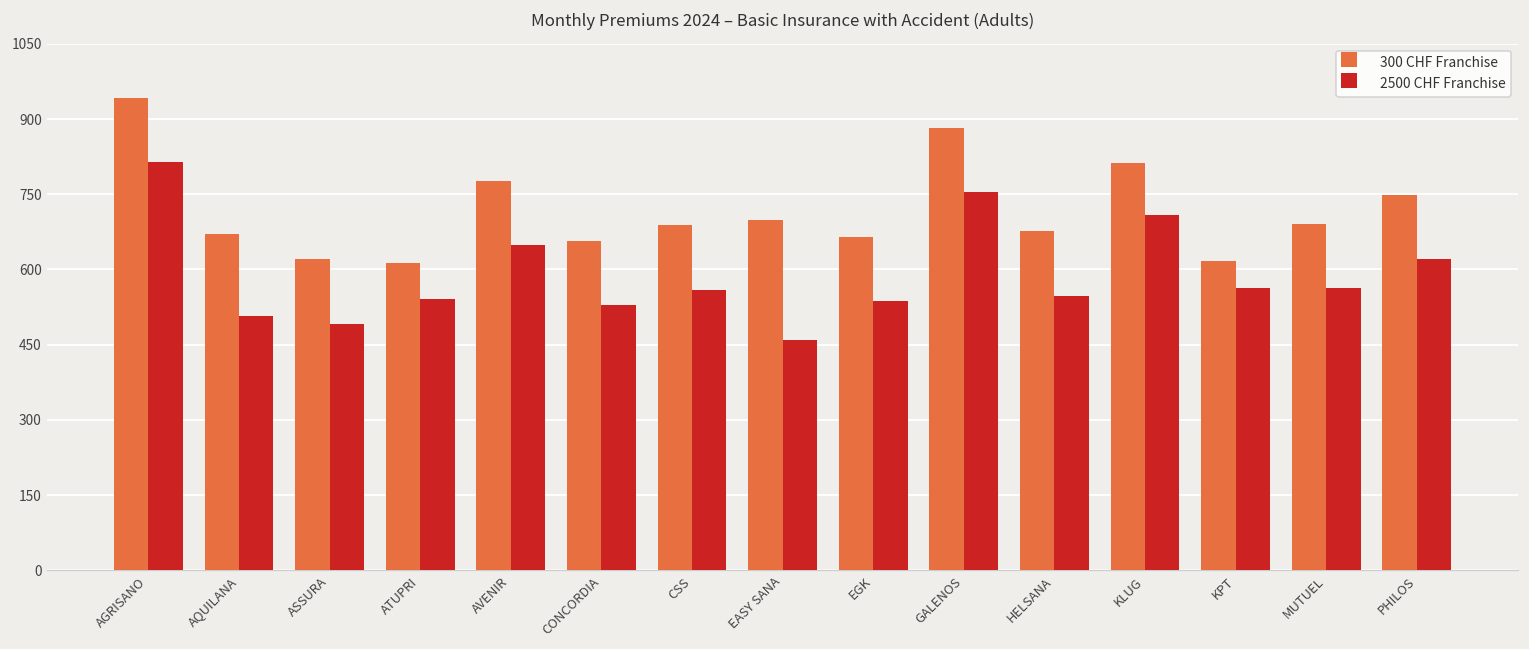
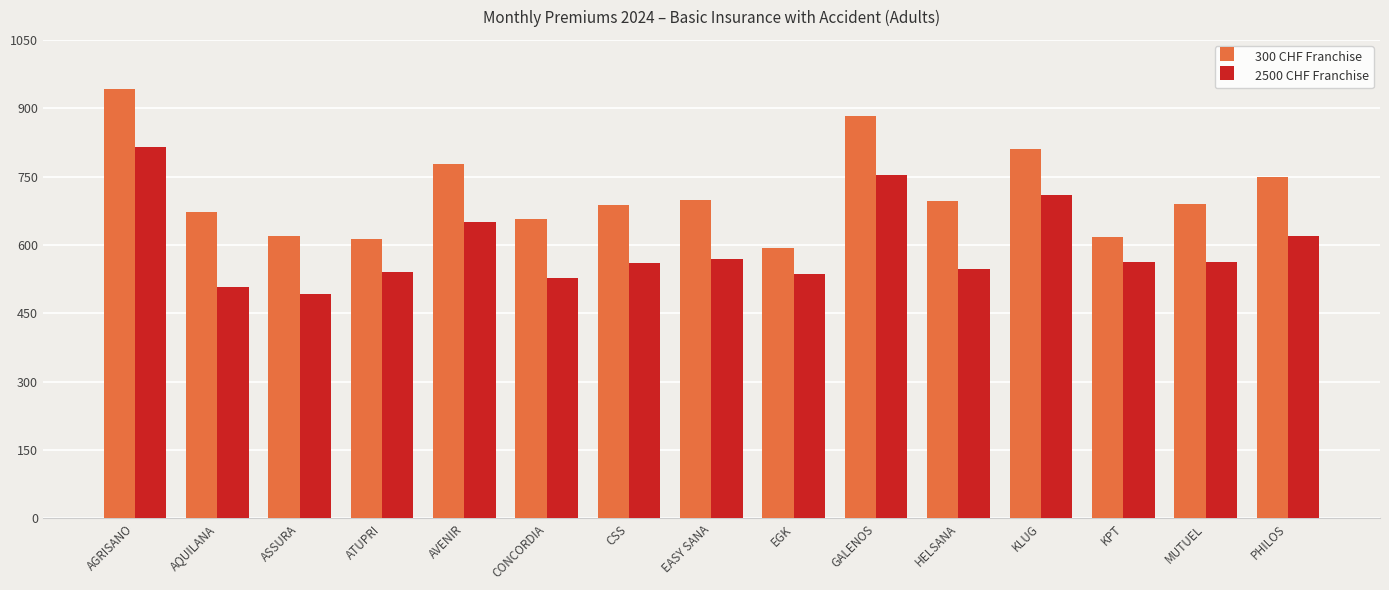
  {
    "300 CHF Franchise": {
      "AGRISANO": 940,
      "AQUILANA": 670,
      "ASSURA": 620,
      "ATUPRI": 610,
      "AVENIR": 780,
      "CONCORDIA": 660,
      "CSS": 690,
      "EASY SANA": 700,
-     "EGK": 670,
+     "EGK": 590,
      "GALENOS": 880,
-     "HELSANA": 680,
+     "HELSANA": 700,
      "KLUG": 810,
      "KPT": 620,
      "MUTUEL": 690,
      "PHILOS": 750
    },
    "2500 CHF Franchise": {
      "AGRISANO": 810,
      "AQUILANA": 510,
      "ASSURA": 490,
      "ATUPRI": 540,
      "AVENIR": 650,
      "CONCORDIA": 530,
      "CSS": 560,
-     "EASY SANA": 460,
+     "EASY SANA": 570,
      "EGK": 540,
      "GALENOS": 750,
      "HELSANA": 550,
      "KLUG": 710,
      "KPT": 560,
      "MUTUEL": 560,
      "PHILOS": 620
    }
  }
